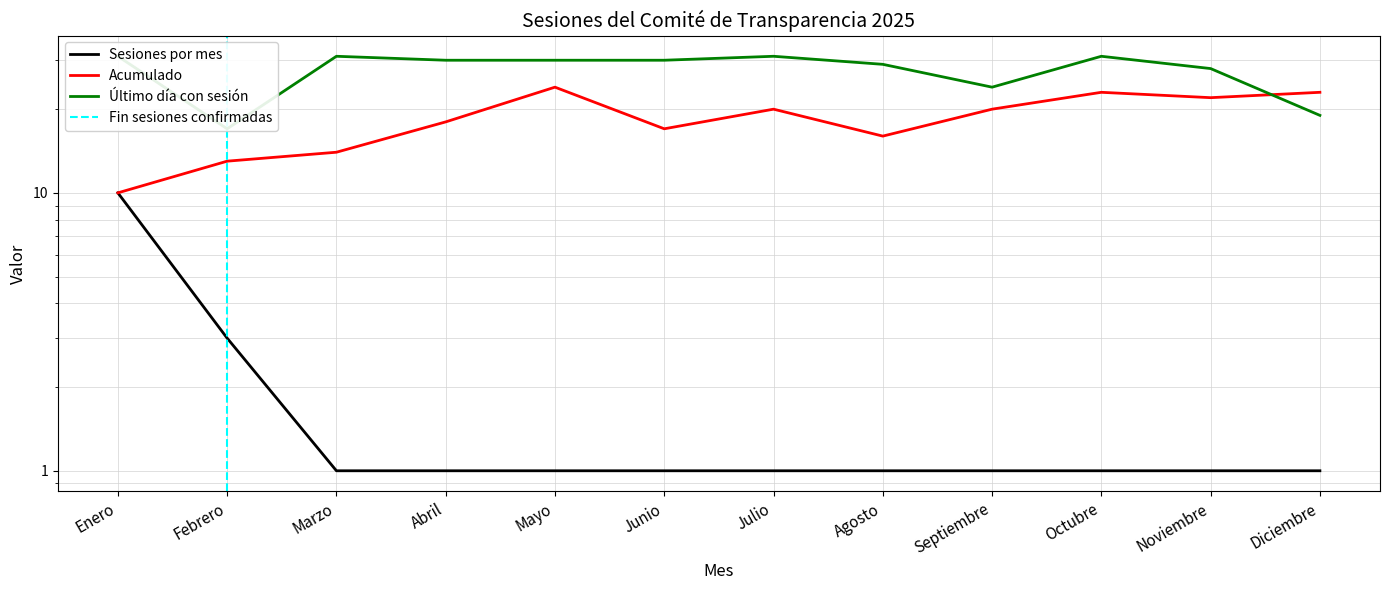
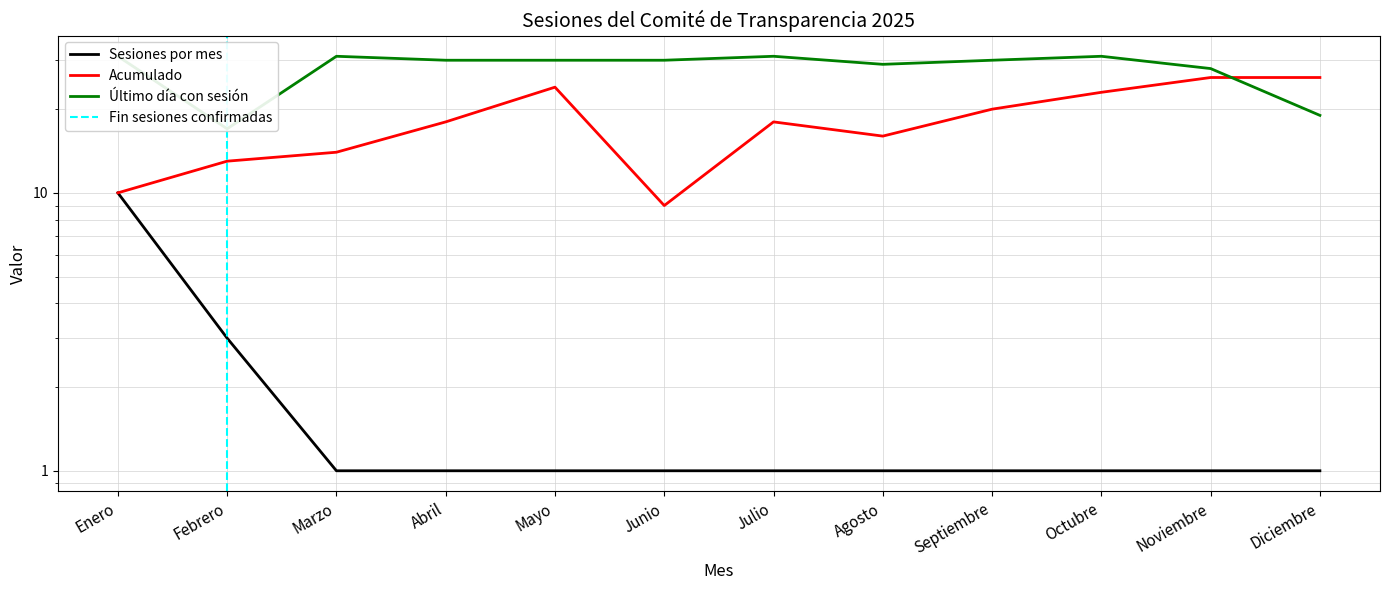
  {
    "Sesiones por mes": {
      "Febrero": 3,
      "Marzo": 1,
      "Abril": 1,
      "Mayo": 1,
      "Junio": 1,
      "Julio": 1,
      "Agosto": 1,
      "Septiembre": 1,
      "Octubre": 1,
      "Noviembre": 1,
      "Diciembre": 1
    },
    "Acumulado": {
      "Febrero": 13,
      "Marzo": 14,
      "Abril": 18,
      "Mayo": 24,
-     "Junio": 17,
-     "Julio": 20,
+     "Junio": 9,
+     "Julio": 18,
      "Agosto": 16,
      "Septiembre": 20,
      "Octubre": 23,
-     "Noviembre": 22,
-     "Diciembre": 23
+     "Noviembre": 26,
+     "Diciembre": 26
    },
    "Último día con sesión": {
      "Marzo": 31,
      "Abril": 30,
      "Mayo": 30,
      "Junio": 30,
      "Julio": 31,
      "Agosto": 29,
-     "Septiembre": 24,
+     "Septiembre": 30,
      "Octubre": 31,
      "Noviembre": 28,
      "Diciembre": 19
    }
  }
